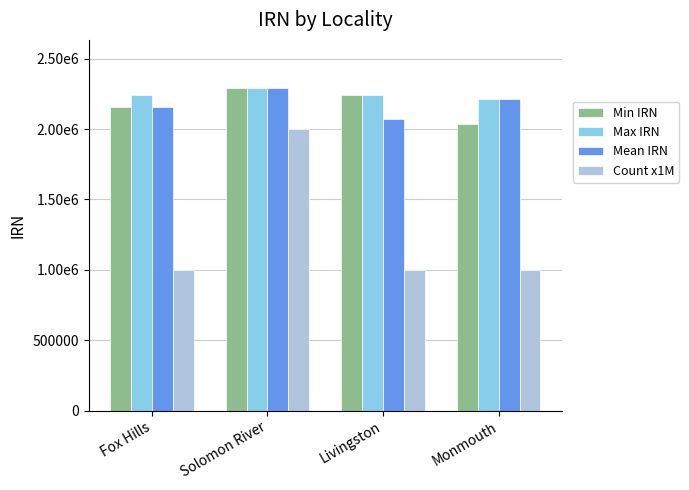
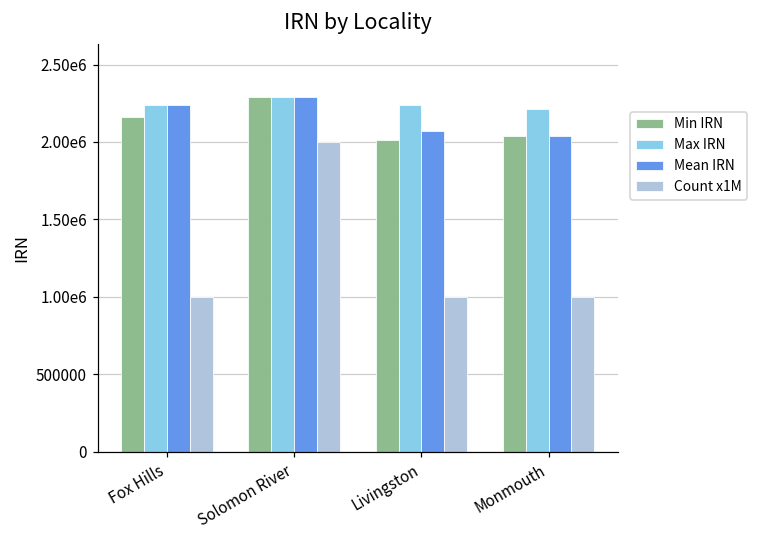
  {
    "Min IRN": {
      "Fox Hills": 2160000,
      "Solomon River": 2290000,
-     "Livingston": 2240000,
+     "Livingston": 2020000,
      "Monmouth": 2040000
    },
    "Mean IRN": {
-     "Fox Hills": 2160000,
+     "Fox Hills": 2240000,
      "Solomon River": 2290000,
      "Livingston": 2070000,
-     "Monmouth": 2210000
+     "Monmouth": 2040000
    }
  }
